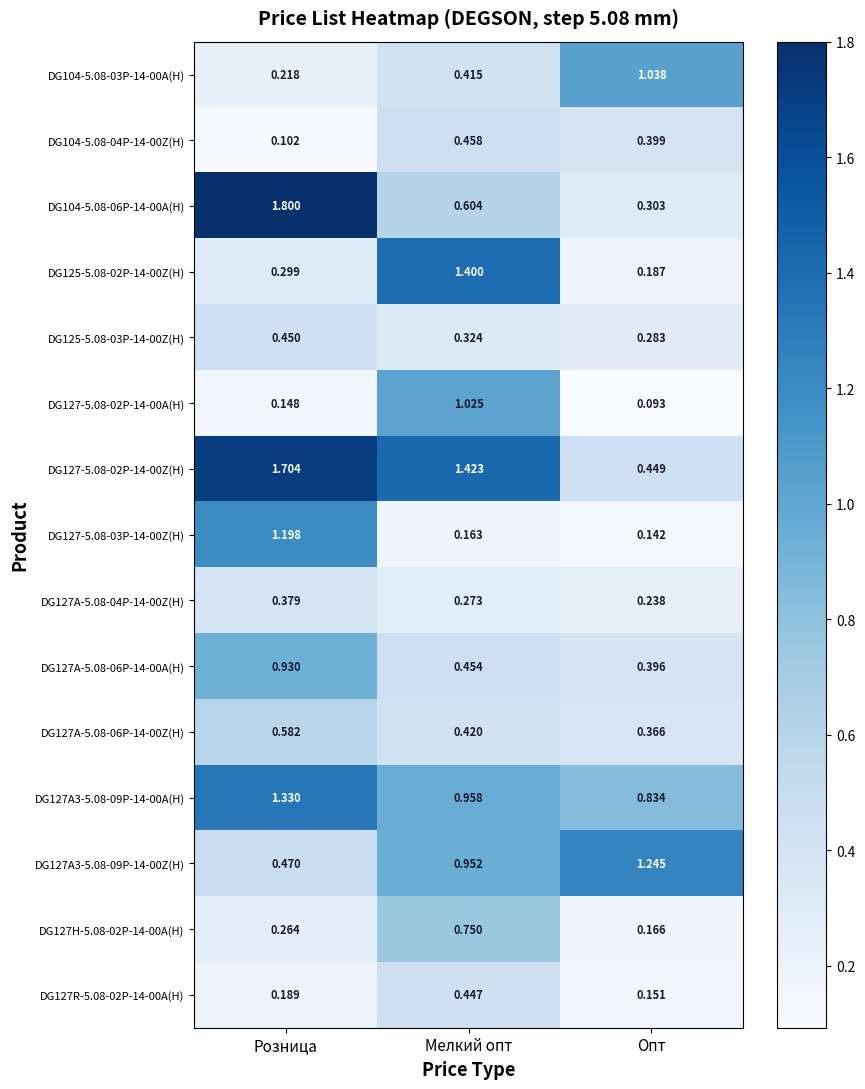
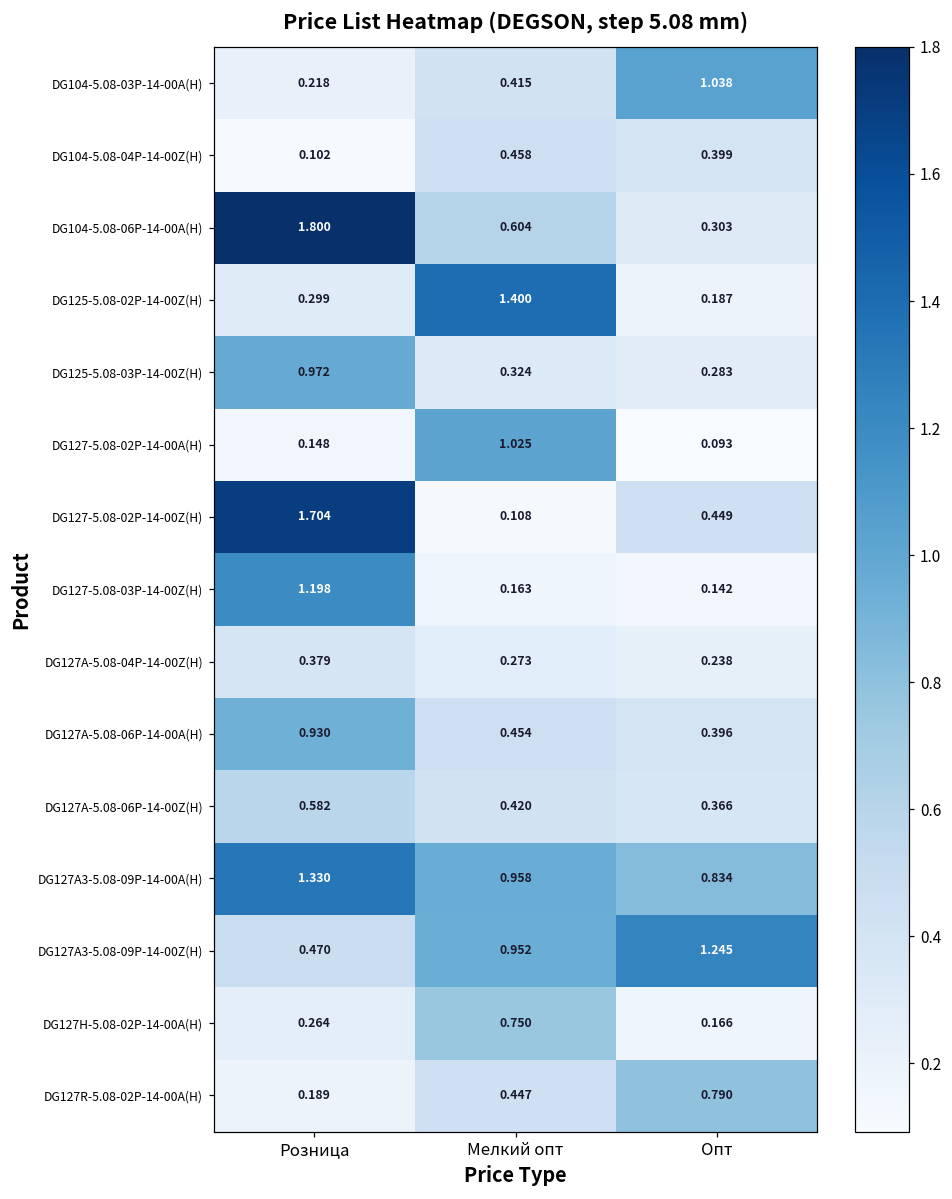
  {
    "DG104-5.08-03P-14-00A(H)": {
      "Розница": 0.218,
      "Мелкий опт": 0.415,
      "Опт": 1.038
    },
    "DG104-5.08-04P-14-00Z(H)": {
      "Розница": 0.102,
      "Мелкий опт": 0.458,
      "Опт": 0.399
    },
    "DG104-5.08-06P-14-00A(H)": {
      "Розница": 1.800,
      "Мелкий опт": 0.604,
      "Опт": 0.303
    },
    "DG125-5.08-02P-14-00Z(H)": {
      "Розница": 0.299,
      "Мелкий опт": 1.400,
      "Опт": 0.187
    },
    "DG125-5.08-03P-14-00Z(H)": {
-     "Розница": 0.450,
+     "Розница": 0.972,
      "Мелкий опт": 0.324,
      "Опт": 0.283
    },
    "DG127-5.08-02P-14-00A(H)": {
      "Розница": 0.148,
      "Мелкий опт": 1.025,
      "Опт": 0.093
    },
    "DG127-5.08-02P-14-00Z(H)": {
      "Розница": 1.704,
-     "Мелкий опт": 1.423,
+     "Мелкий опт": 0.108,
      "Опт": 0.449
    },
    "DG127-5.08-03P-14-00Z(H)": {
      "Розница": 1.198,
      "Мелкий опт": 0.163,
      "Опт": 0.142
    },
    "DG127A-5.08-04P-14-00Z(H)": {
      "Розница": 0.379,
      "Мелкий опт": 0.273,
      "Опт": 0.238
    },
    "DG127A-5.08-06P-14-00A(H)": {
      "Розница": 0.930,
      "Мелкий опт": 0.454,
      "Опт": 0.396
    },
    "DG127A-5.08-06P-14-00Z(H)": {
      "Розница": 0.582,
      "Мелкий опт": 0.420,
      "Опт": 0.366
    },
    "DG127A3-5.08-09P-14-00A(H)": {
      "Розница": 1.330,
      "Мелкий опт": 0.958,
      "Опт": 0.834
    },
    "DG127A3-5.08-09P-14-00Z(H)": {
      "Розница": 0.470,
      "Мелкий опт": 0.952,
      "Опт": 1.245
    },
    "DG127H-5.08-02P-14-00A(H)": {
      "Розница": 0.264,
      "Мелкий опт": 0.750,
      "Опт": 0.166
    },
    "DG127R-5.08-02P-14-00A(H)": {
      "Розница": 0.189,
      "Мелкий опт": 0.447,
-     "Опт": 0.151
+     "Опт": 0.790
    }
  }
